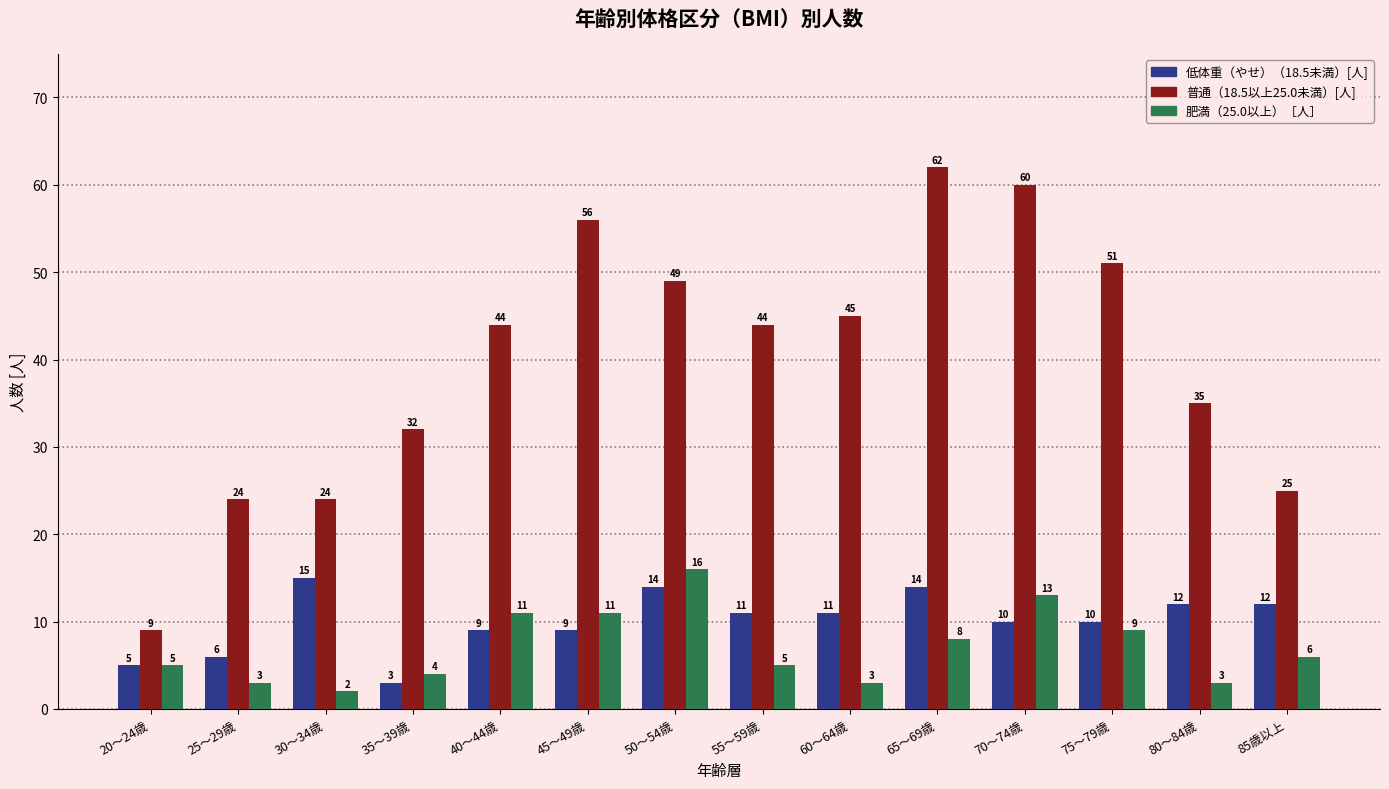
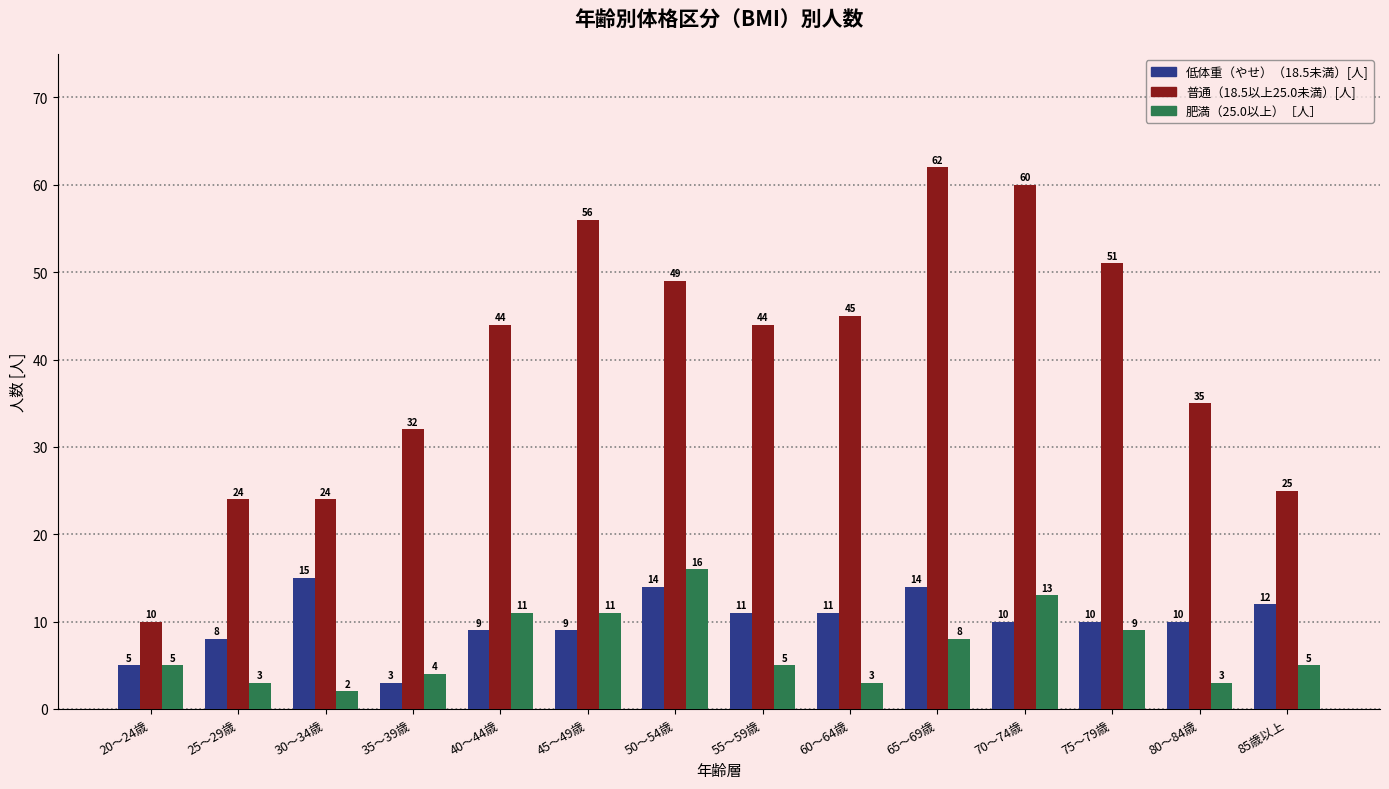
  {
    "低体重（やせ）（18.5未満）[人]": {
      "20～24歳": 5,
-     "25～29歳": 6,
+     "25～29歳": 8,
      "30～34歳": 15,
      "35～39歳": 3,
      "40～44歳": 9,
      "45～49歳": 9,
      "50～54歳": 14,
      "55～59歳": 11,
      "60～64歳": 11,
      "65～69歳": 14,
      "70～74歳": 10,
      "75～79歳": 10,
-     "80～84歳": 12,
+     "80～84歳": 10,
      "85歳以上": 12
    },
    "普通（18.5以上25.0未満）[人]": {
-     "20～24歳": 9,
+     "20～24歳": 10,
      "25～29歳": 24,
      "30～34歳": 24,
      "35～39歳": 32,
      "40～44歳": 44,
      "45～49歳": 56,
      "50～54歳": 49,
      "55～59歳": 44,
      "60～64歳": 45,
      "65～69歳": 62,
      "70～74歳": 60,
      "75～79歳": 51,
      "80～84歳": 35,
      "85歳以上": 25
    },
    "肥満（25.0以上）［人］": {
      "20～24歳": 5,
      "25～29歳": 3,
      "30～34歳": 2,
      "35～39歳": 4,
      "40～44歳": 11,
      "45～49歳": 11,
      "50～54歳": 16,
      "55～59歳": 5,
      "60～64歳": 3,
      "65～69歳": 8,
      "70～74歳": 13,
      "75～79歳": 9,
      "80～84歳": 3,
-     "85歳以上": 6
+     "85歳以上": 5
    }
  }
